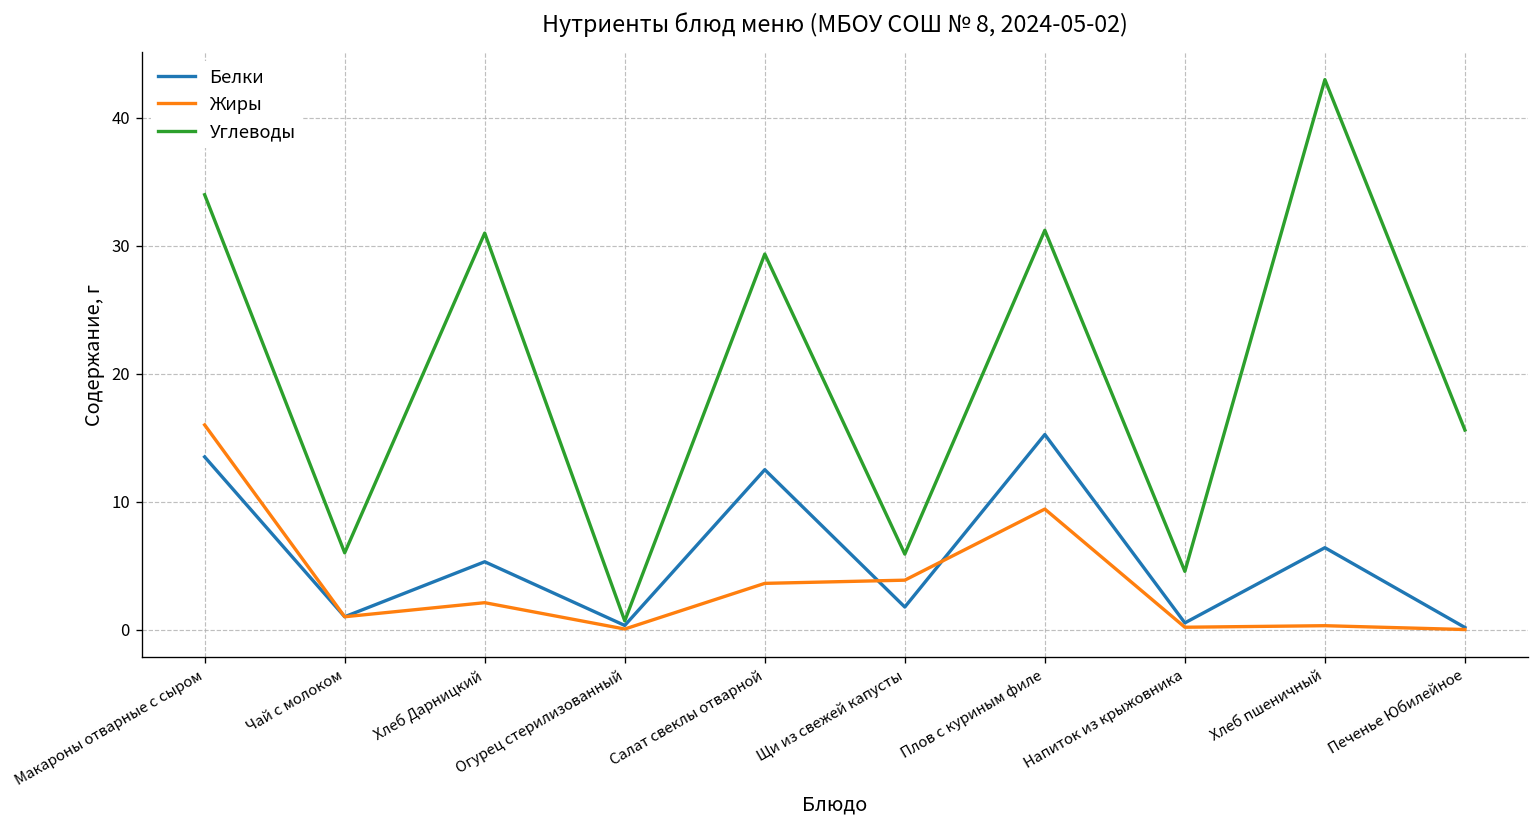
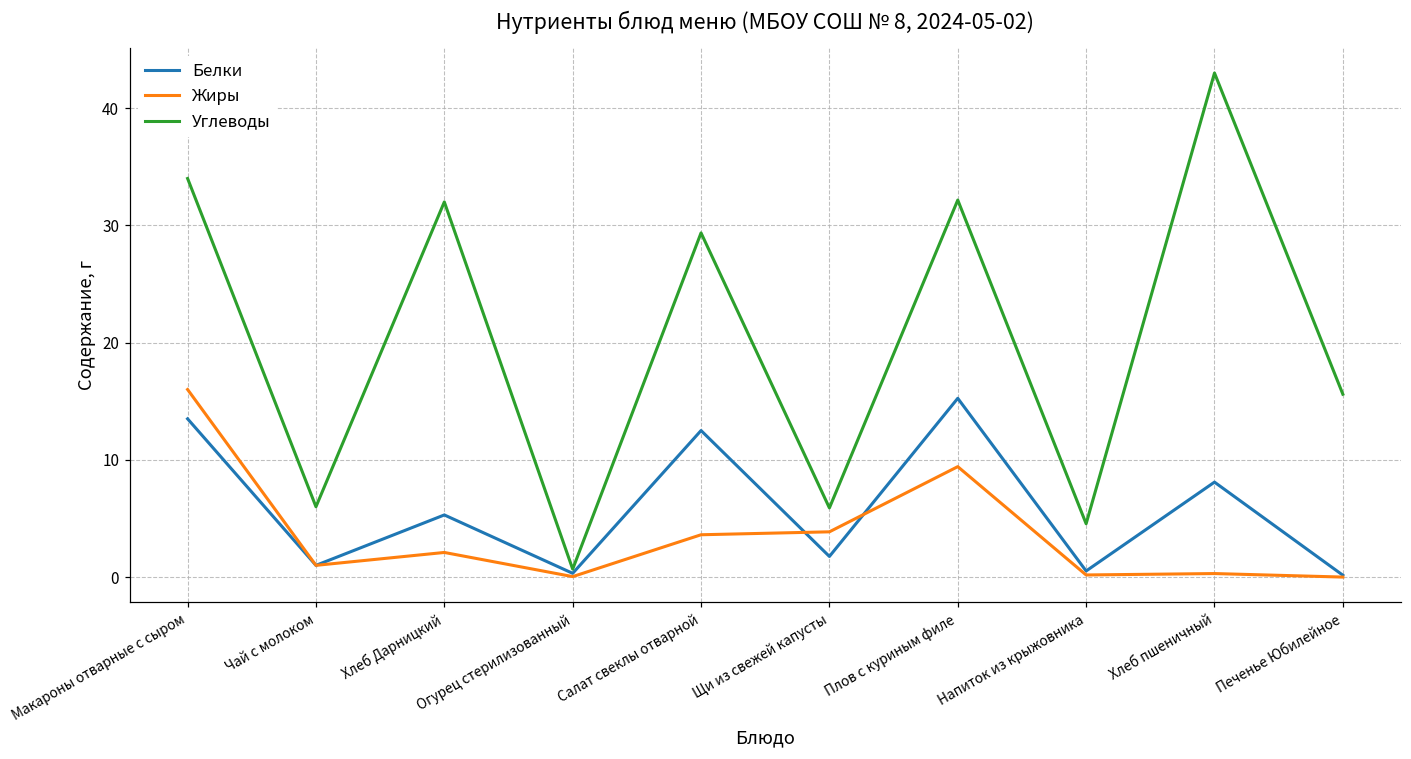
  {
    "Белки": {
      "Макароны отварные с сыром": 13.5,
      "Хлеб Дарницкий": 5.3,
      "Огурец стерилизованный": 0.3,
      "Салат свеклы отварной": 12.5,
      "Щи из свежей капусты": 1.8,
      "Плов с куриным филе": 15.3,
      "Напиток из крыжовника": 0.5,
-     "Хлеб пшеничный": 6.4
+     "Хлеб пшеничный": 8.1
    },
    "Жиры": {
      "Макароны отварные с сыром": 16.0,
      "Хлеб Дарницкий": 2.1,
      "Огурец стерилизованный": 0.0,
      "Салат свеклы отварной": 3.6,
      "Щи из свежей капусты": 3.9,
      "Плов с куриным филе": 9.4,
      "Напиток из крыжовника": 0.2,
      "Хлеб пшеничный": 0.3
    },
    "Углеводы": {
      "Макароны отварные с сыром": 34.0,
      "Чай с молоком": 6.0,
-     "Хлеб Дарницкий": 31,
+     "Хлеб Дарницкий": 32,
      "Огурец стерилизованный": 0.7,
      "Салат свеклы отварной": 29.4,
      "Щи из свежей капусты": 5.9,
-     "Плов с куриным филе": 31.2,
+     "Плов с куриным филе": 32.2,
      "Напиток из крыжовника": 4.6,
      "Хлеб пшеничный": 43.0,
      "Печенье Юбилейное": 15.6
    }
  }
